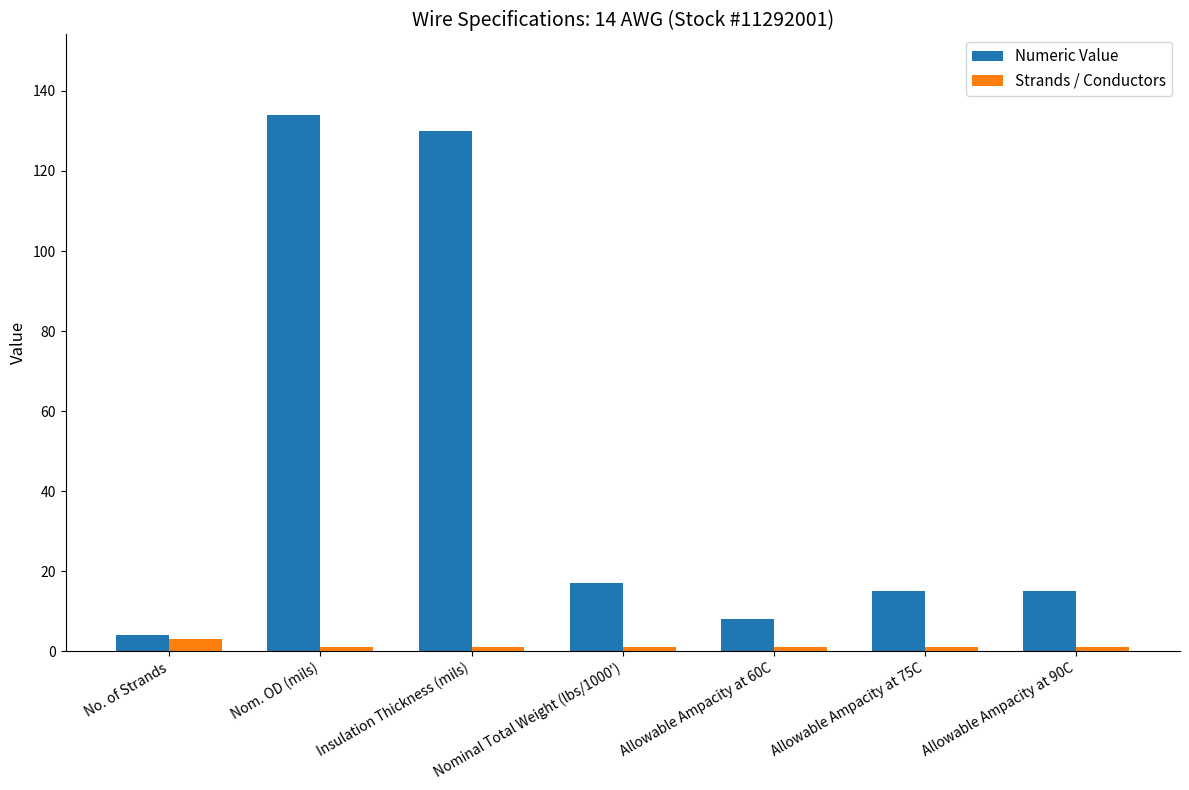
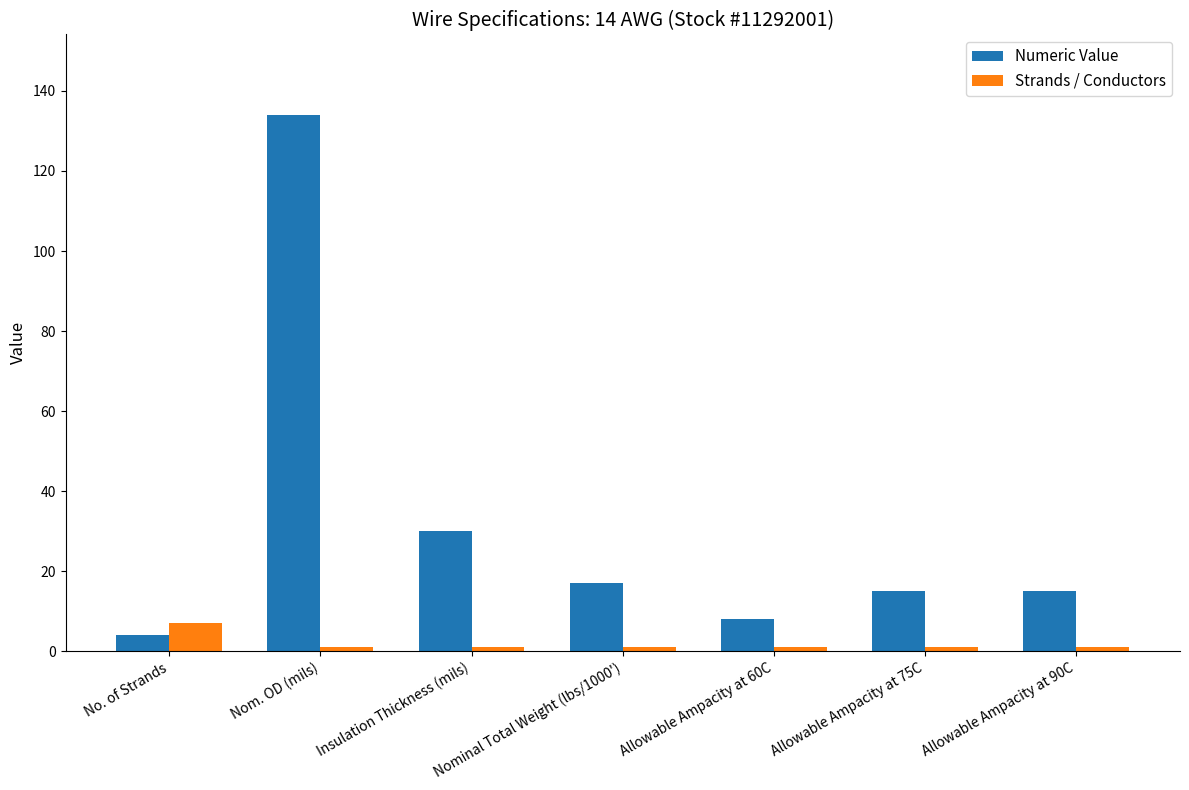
  {
    "Numeric Value": {
      "No. of Strands": 4,
      "Nom. OD (mils)": 134,
-     "Insulation Thickness (mils)": 130,
+     "Insulation Thickness (mils)": 30,
      "Nominal Total Weight (lbs/1000')": 17,
      "Allowable Ampacity at 60C": 8,
      "Allowable Ampacity at 75C": 15,
      "Allowable Ampacity at 90C": 15
    },
    "Strands / Conductors": {
-     "No. of Strands": 3,
+     "No. of Strands": 7,
      "Nom. OD (mils)": 1,
      "Insulation Thickness (mils)": 1,
      "Nominal Total Weight (lbs/1000')": 1,
      "Allowable Ampacity at 60C": 1,
      "Allowable Ampacity at 75C": 1,
      "Allowable Ampacity at 90C": 1
    }
  }
